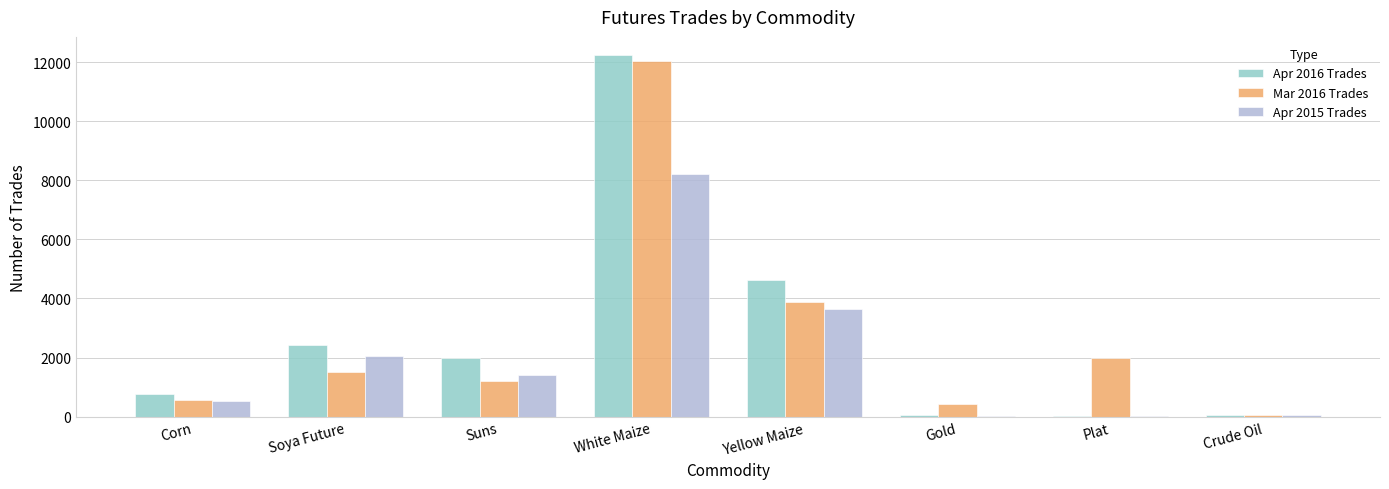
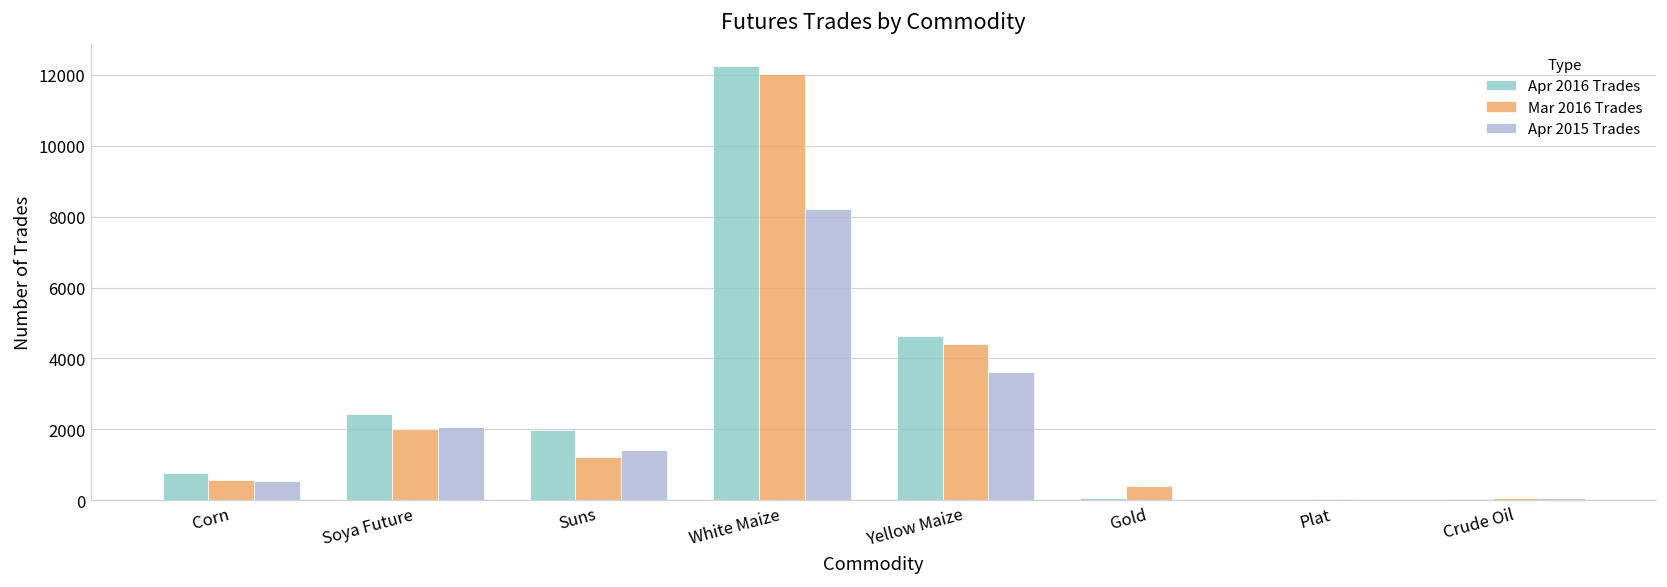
  {
    "Mar 2016 Trades": {
      "Corn": 600,
-     "Soya Future": 1500,
+     "Soya Future": 2000,
      "Suns": 1200,
      "White Maize": 12000,
-     "Yellow Maize": 3900,
+     "Yellow Maize": 4400,
      "Gold": 400,
-     "Plat": 2000
+     "Plat": 0
    }
  }
